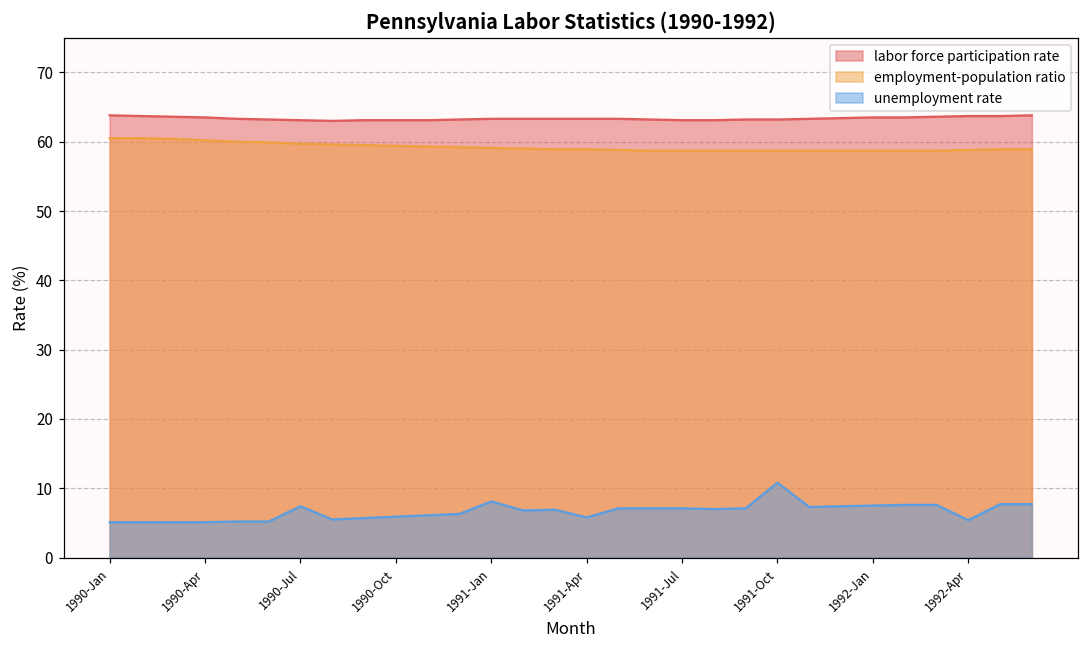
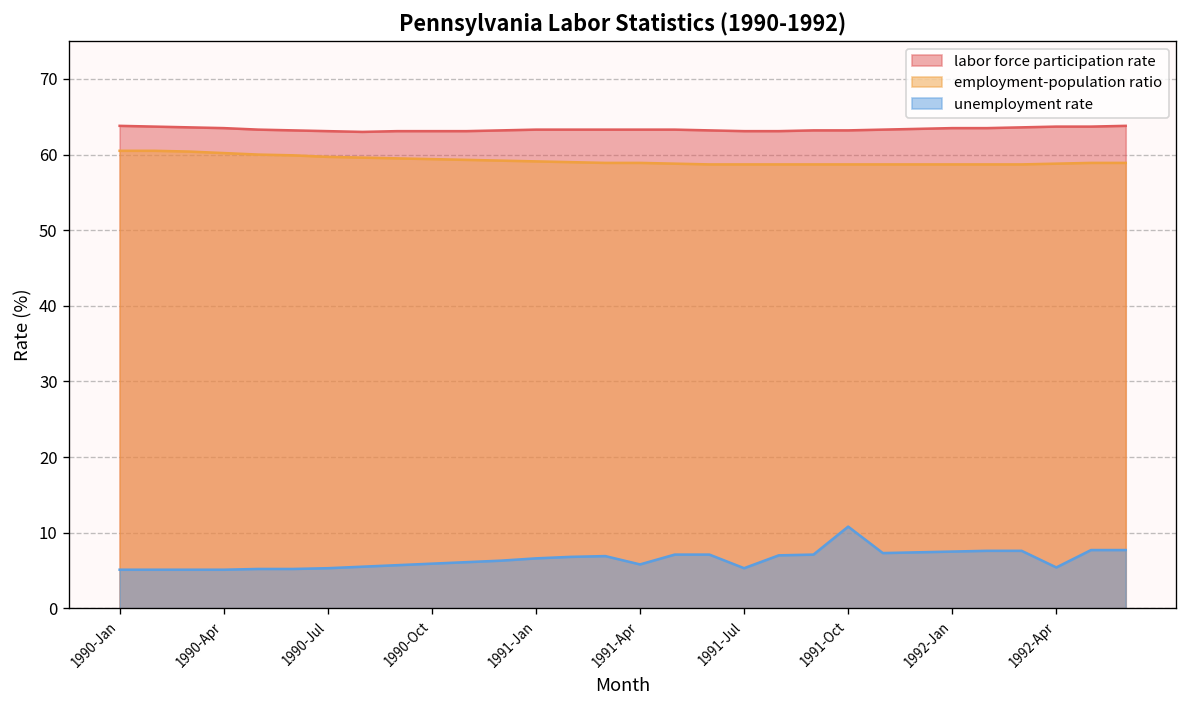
  {
    "unemployment rate": {
      "1990-Jan": 5,
      "1990-Apr": 5,
-     "1990-Jul": 7,
+     "1990-Jul": 5,
      "1990-Oct": 6,
-     "1991-Jan": 8,
+     "1991-Jan": 7,
      "1991-Apr": 6,
-     "1991-Jul": 7,
+     "1991-Jul": 5,
      "1991-Oct": 11,
      "1992-Jan": 8,
      "1992-Apr": 5
    }
  }
